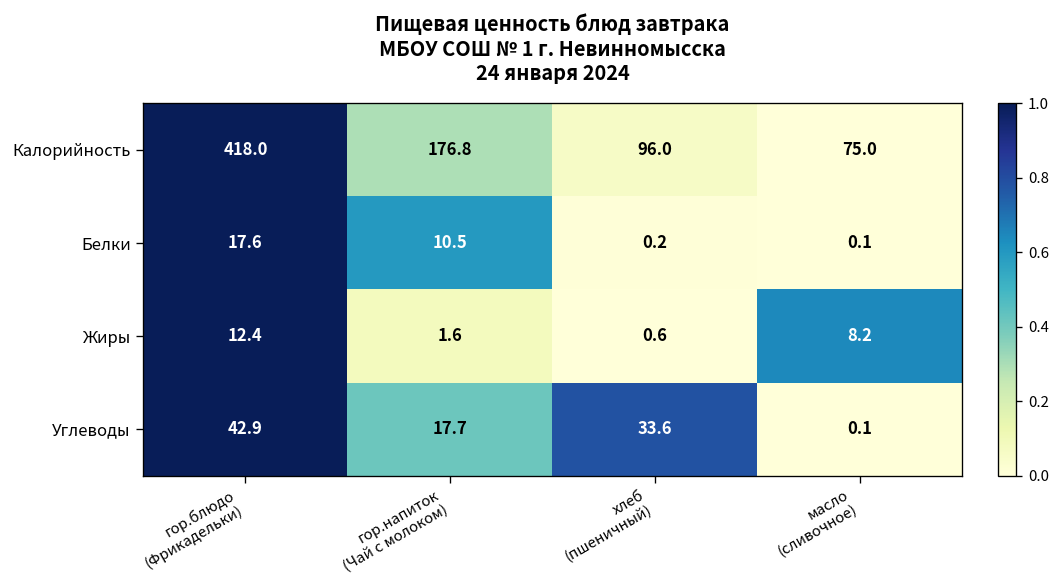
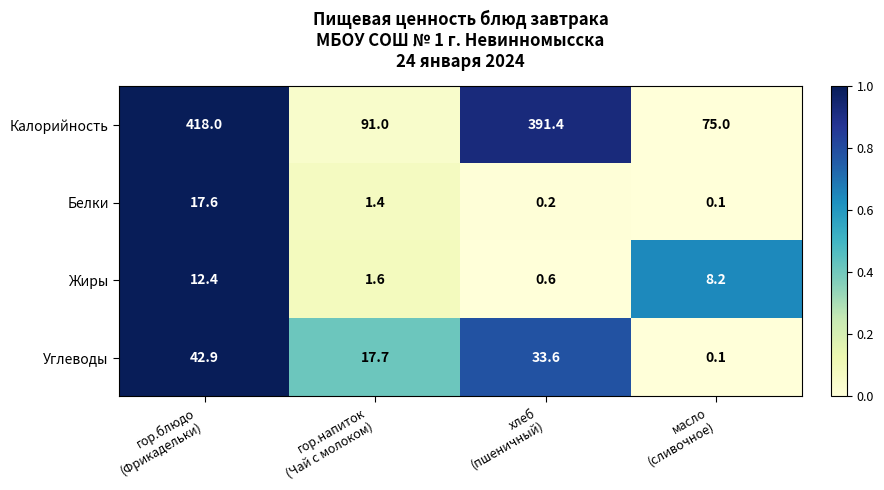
  {
    "Калорийность": {
      "гор.блюдо (Фрикадельки)": 418.0,
-     "гор.напиток (Чай с молоком)": 176.8,
-     "хлеб (пшеничный)": 96.0,
+     "гор.напиток (Чай с молоком)": 91.0,
+     "хлеб (пшеничный)": 391.4,
      "масло (сливочное)": 75.0
    },
    "Белки": {
      "гор.блюдо (Фрикадельки)": 17.6,
-     "гор.напиток (Чай с молоком)": 10.5,
+     "гор.напиток (Чай с молоком)": 1.4,
      "хлеб (пшеничный)": 0.2,
      "масло (сливочное)": 0.1
    },
    "Жиры": {
      "гор.блюдо (Фрикадельки)": 12.4,
      "гор.напиток (Чай с молоком)": 1.6,
      "хлеб (пшеничный)": 0.6,
      "масло (сливочное)": 8.2
    },
    "Углеводы": {
      "гор.блюдо (Фрикадельки)": 42.9,
      "гор.напиток (Чай с молоком)": 17.7,
      "хлеб (пшеничный)": 33.6,
      "масло (сливочное)": 0.1
    }
  }
